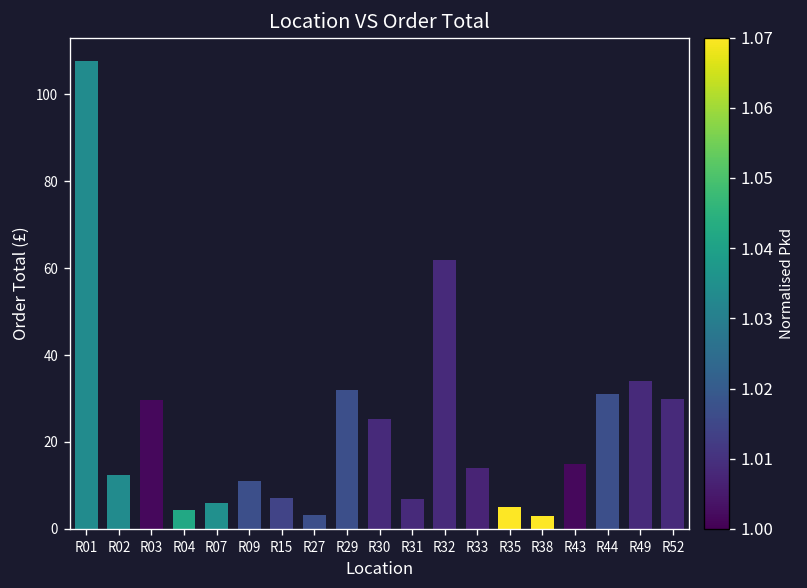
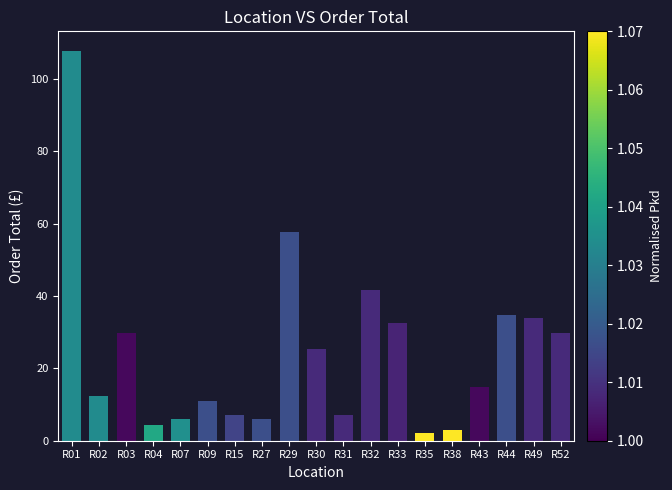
  {
    "R01": 108,
    "R02": 12,
    "R03": 30,
    "R04": 4,
    "R07": 6,
    "R09": 11,
    "R15": 7,
-   "R27": 3,
-   "R29": 32,
+   "R27": 6,
+   "R29": 58,
    "R30": 25,
    "R31": 7,
-   "R32": 62,
-   "R33": 14,
-   "R35": 5,
+   "R32": 42,
+   "R33": 32,
+   "R35": 2,
    "R38": 3,
    "R43": 15,
-   "R44": 31,
+   "R44": 35,
    "R49": 34,
    "R52": 30
  }
